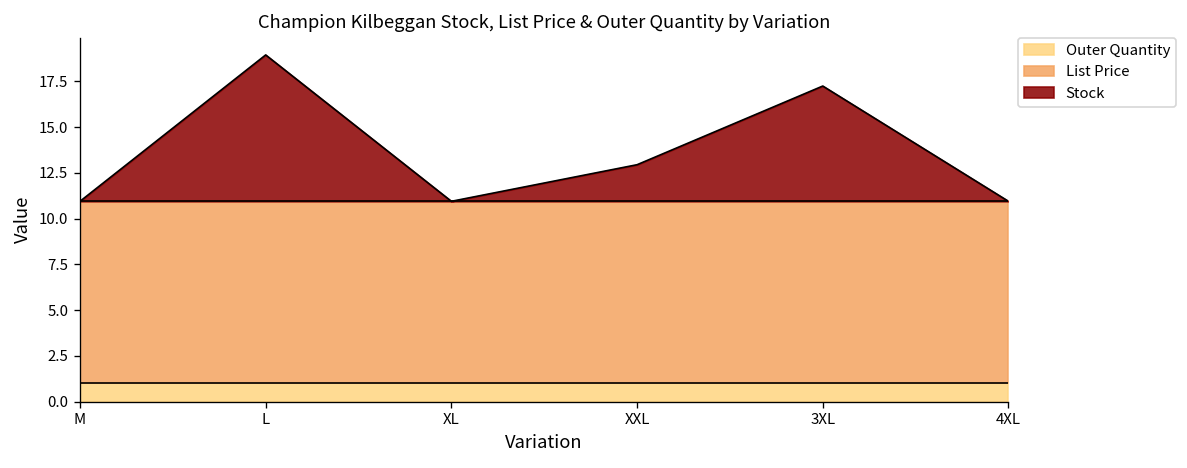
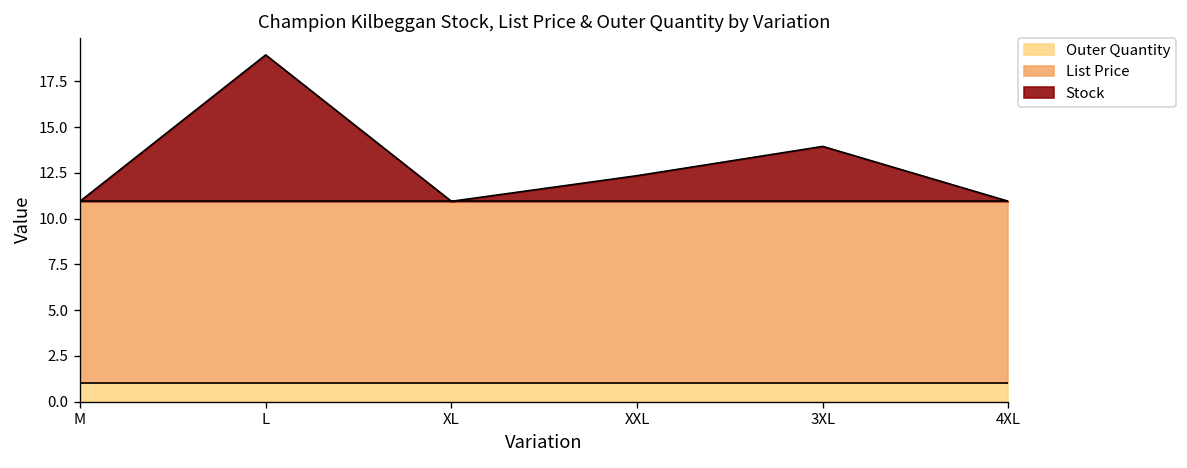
  {
    "Stock": {
      "L": 19.0,
-     "XXL": 13.0,
-     "3XL": 17.3
+     "XXL": 12.4,
+     "3XL": 14.0
    }
  }
